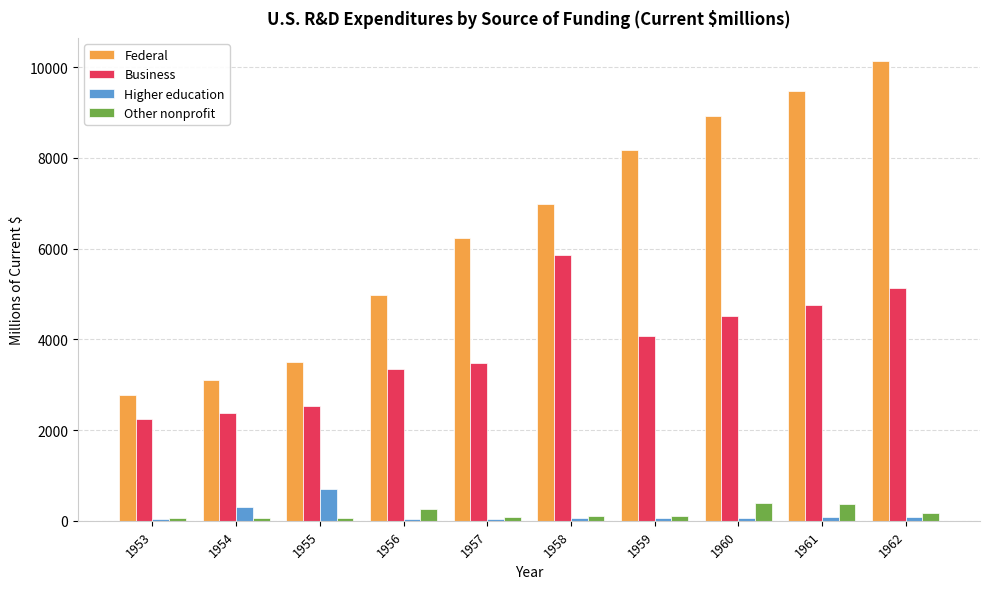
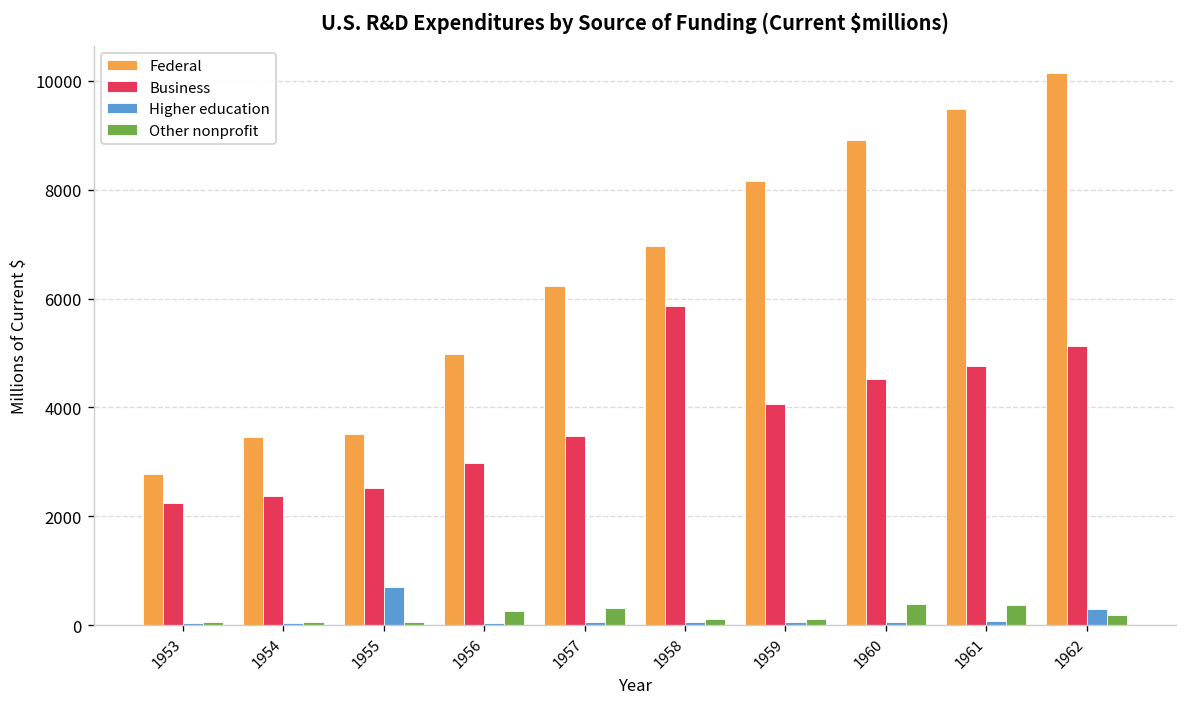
  {
    "Federal": {
      "1953": 2800,
-     "1954": 3100,
+     "1954": 3500,
      "1955": 3500,
      "1956": 5000,
      "1957": 6200,
      "1958": 7000,
      "1959": 8200,
      "1960": 8900,
      "1961": 9500,
      "1962": 10100
    },
    "Business": {
      "1953": 2200,
      "1954": 2400,
      "1955": 2500,
-     "1956": 3300,
+     "1956": 3000,
      "1957": 3500,
      "1958": 5900,
      "1959": 4100,
      "1960": 4500,
      "1961": 4800,
      "1962": 5100
    },
    "Higher education": {
-     "1954": 300,
+     "1954": 0,
      "1955": 700,
      "1958": 100,
      "1959": 100,
      "1960": 100,
      "1961": 100,
-     "1962": 100
+     "1962": 300
    },
    "Other nonprofit": {
      "1954": 100,
      "1955": 100,
      "1956": 300,
-     "1957": 100,
+     "1957": 300,
      "1958": 100,
      "1959": 100,
      "1960": 400,
      "1961": 400,
      "1962": 200
    }
  }
